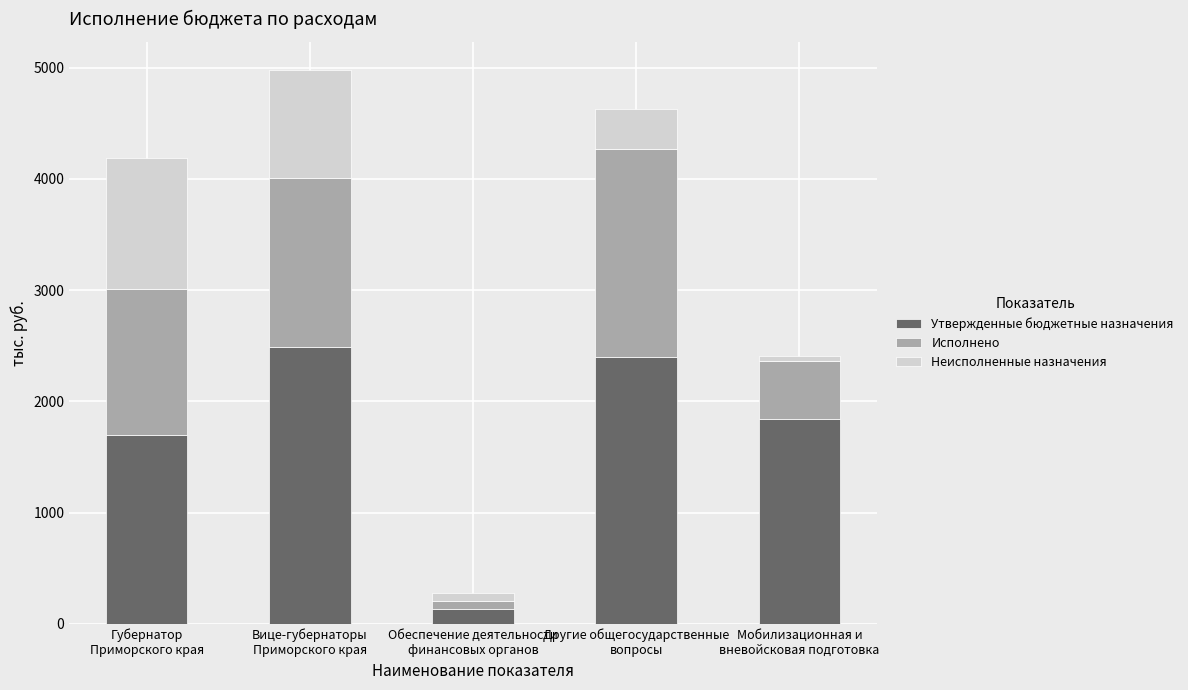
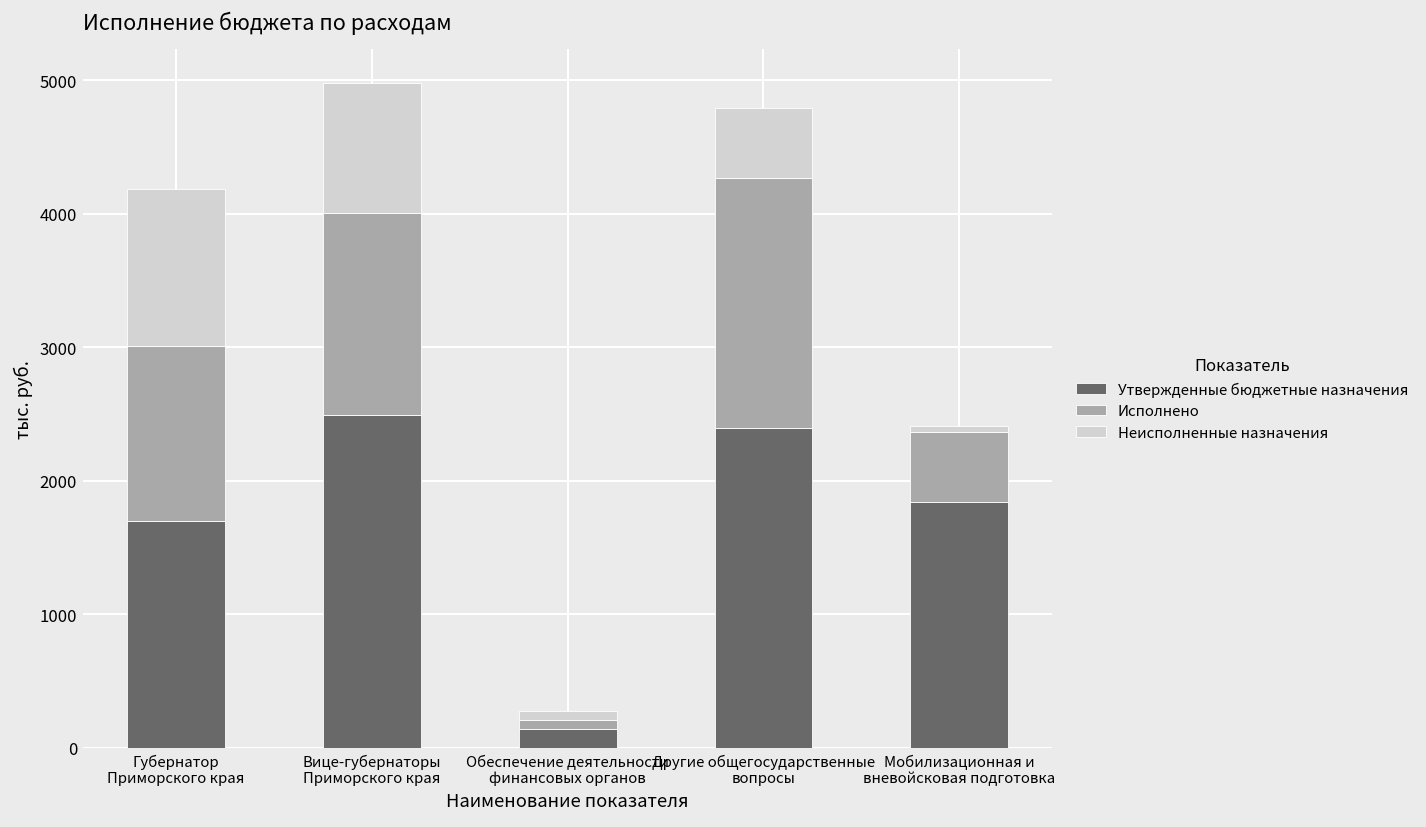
  {
    "Утвержденные бюджетные назначения": {
      "Губернатор Приморского края": 1700,
      "Вице-губернаторы Приморского края": 2490,
      "Обеспечение деятельности финансовых органов": 140,
      "Другие общегосударственные вопросы": 2400,
      "Мобилизационная и вневойсковая подготовка": 1840
    },
    "Исполнено": {
      "Губернатор Приморского края": 1310,
      "Вице-губернаторы Приморского края": 1510,
      "Обеспечение деятельности финансовых органов": 70,
      "Другие общегосударственные вопросы": 1870,
      "Мобилизационная и вневойсковая подготовка": 520
    },
    "Неисполненные назначения": {
      "Губернатор Приморского края": 1170,
      "Вице-губернаторы Приморского края": 980,
      "Обеспечение деятельности финансовых органов": 70,
-     "Другие общегосударственные вопросы": 360,
+     "Другие общегосударственные вопросы": 520,
      "Мобилизационная и вневойсковая подготовка": 40
    }
  }
